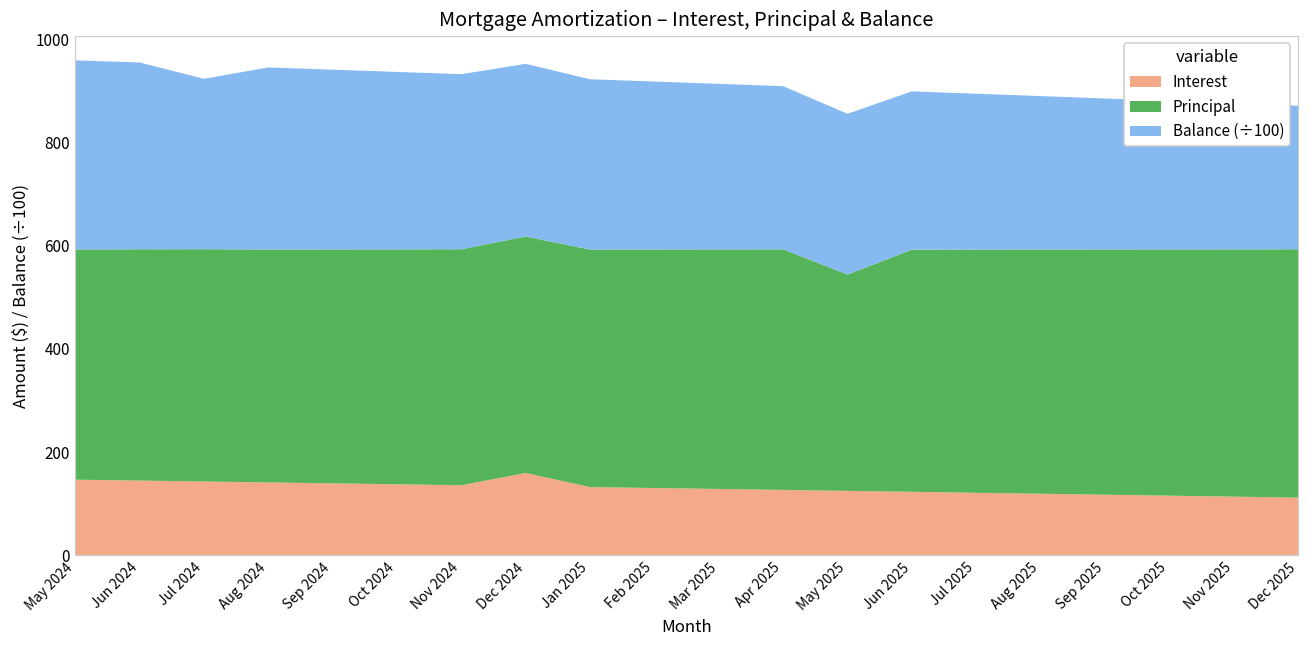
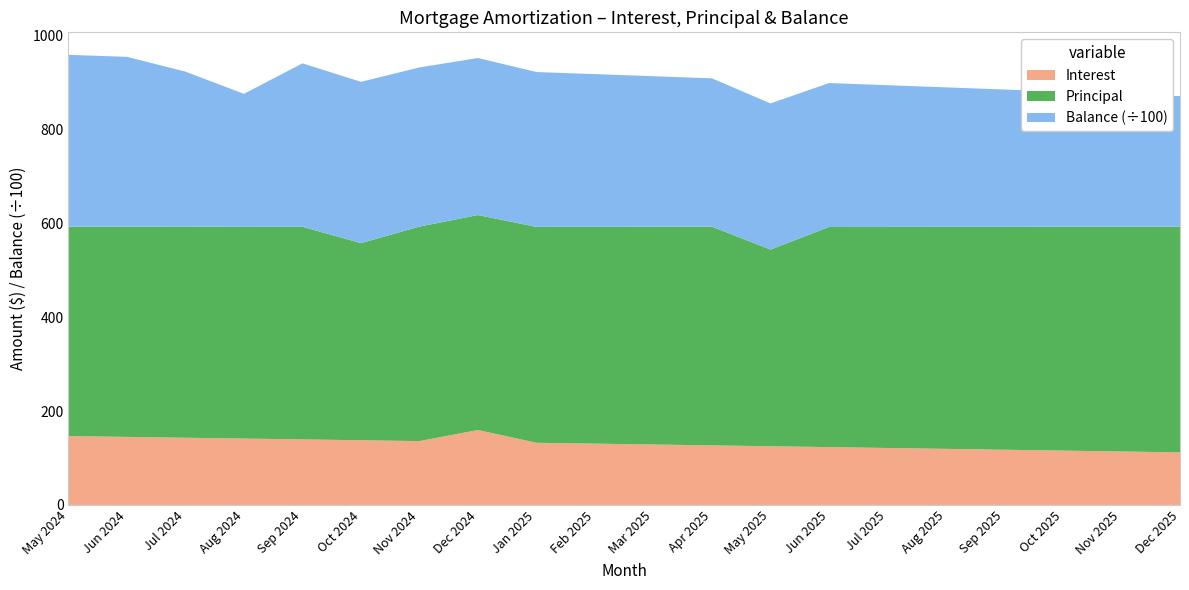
  {
    "Interest": {
      "May 2024": 150,
      "Jun 2024": 140,
      "Jul 2024": 140,
      "Aug 2024": 140,
      "Sep 2024": 140,
      "Oct 2024": 140,
      "Nov 2024": 140,
      "Dec 2024": 160,
      "Jan 2025": 130,
      "Feb 2025": 130,
      "Mar 2025": 130,
      "Apr 2025": 130,
      "May 2025": 130,
      "Jun 2025": 120,
      "Jul 2025": 120,
      "Aug 2025": 120,
      "Sep 2025": 120,
      "Oct 2025": 120,
      "Nov 2025": 110,
      "Dec 2025": 110
    },
    "Principal": {
      "May 2024": 450,
      "Jun 2024": 450,
      "Jul 2024": 450,
      "Aug 2024": 450,
      "Sep 2024": 450,
-     "Oct 2024": 460,
+     "Oct 2024": 420,
      "Nov 2024": 460,
      "Dec 2024": 460,
      "Jan 2025": 460,
      "Feb 2025": 460,
      "Mar 2025": 460,
      "Apr 2025": 470,
      "May 2025": 420,
      "Jun 2025": 470,
      "Jul 2025": 470,
      "Aug 2025": 470,
      "Sep 2025": 480,
      "Oct 2025": 480,
      "Nov 2025": 480,
      "Dec 2025": 480
    },
    "Balance (÷100)": {
      "May 2024": 370,
      "Jun 2024": 360,
      "Jul 2024": 330,
-     "Aug 2024": 350,
+     "Aug 2024": 280,
      "Sep 2024": 350,
      "Oct 2024": 340,
      "Nov 2024": 340,
      "Dec 2024": 330,
      "Jan 2025": 330,
      "Feb 2025": 330,
      "Mar 2025": 320,
      "Apr 2025": 320,
      "May 2025": 310,
      "Jun 2025": 310,
      "Jul 2025": 300,
      "Aug 2025": 300,
      "Sep 2025": 290,
      "Dec 2025": 280
    }
  }
